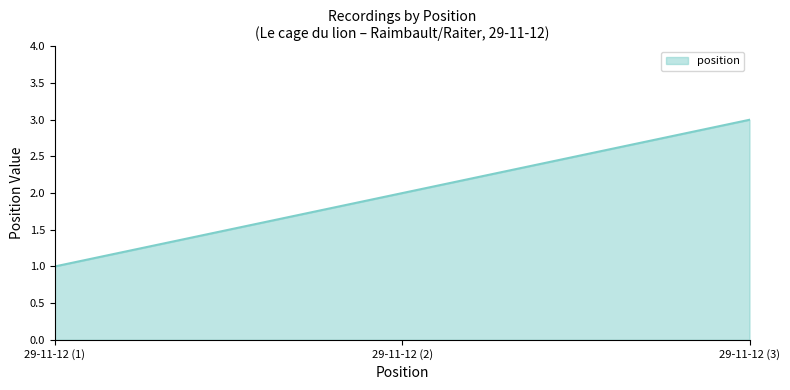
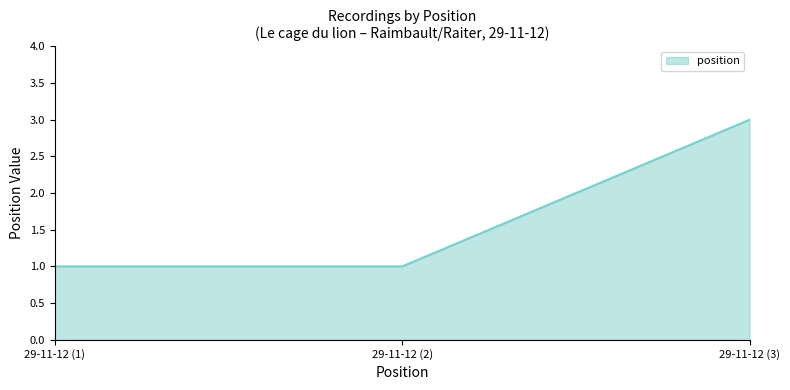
  {
    "29-11-12 (1)": 1,
-   "29-11-12 (2)": 2,
+   "29-11-12 (2)": 1,
    "29-11-12 (3)": 3
  }
